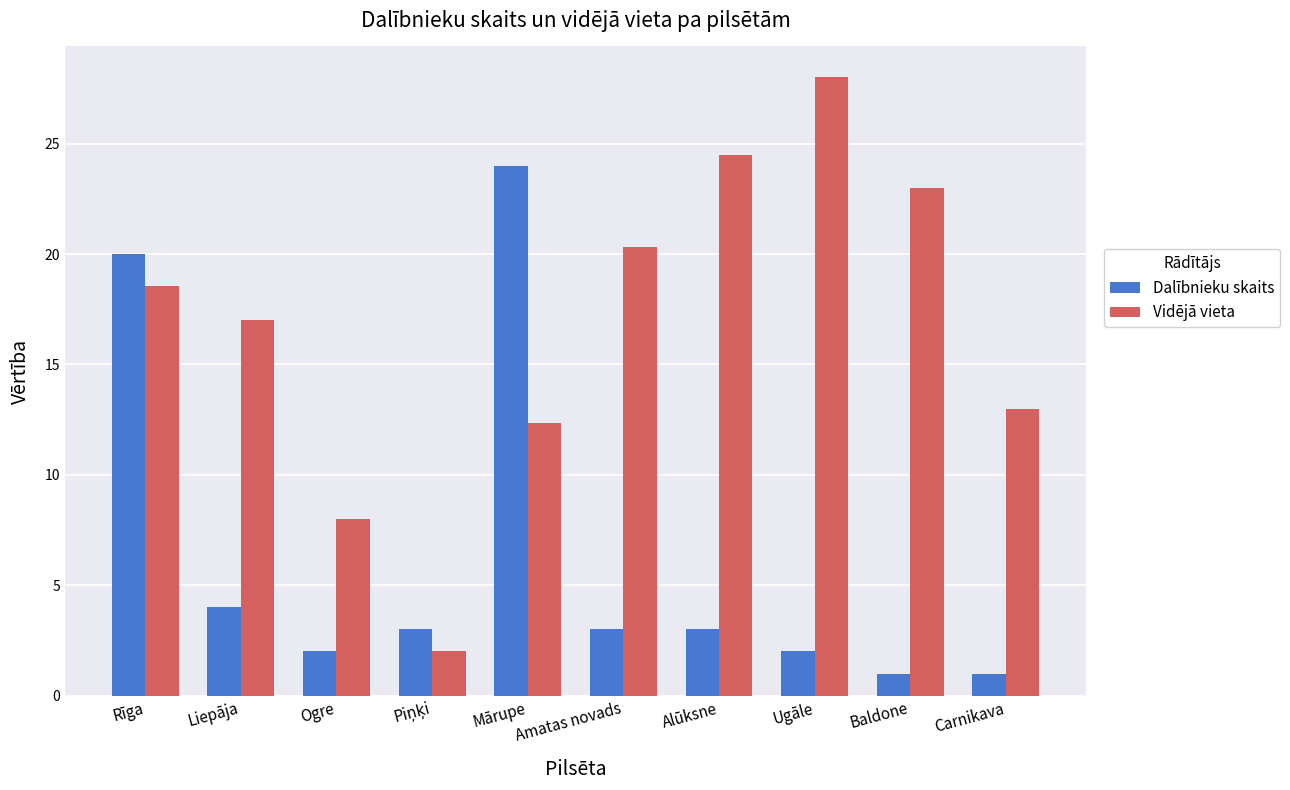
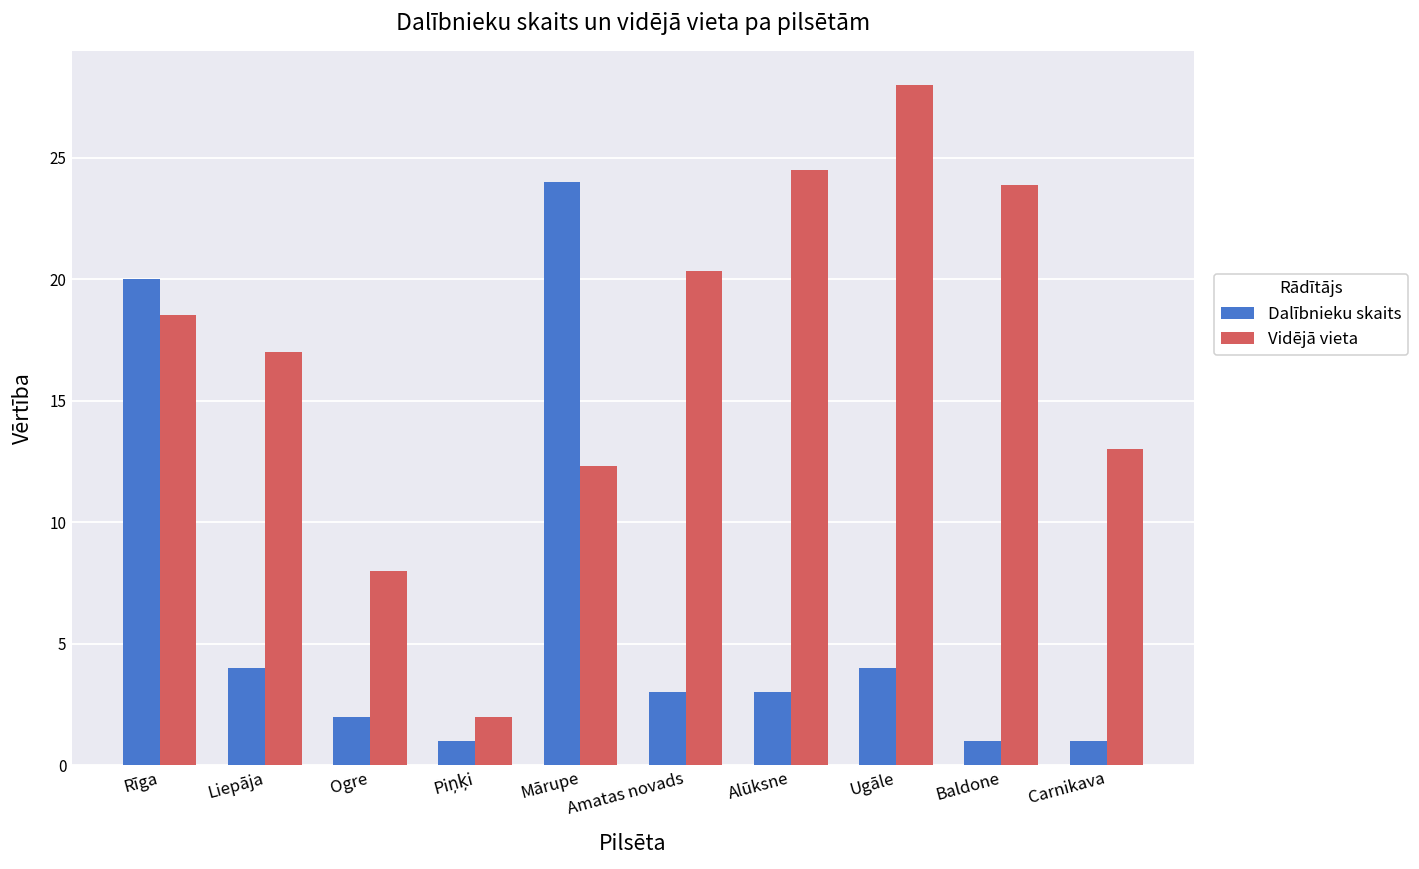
  {
    "Dalībnieku skaits": {
      "Rīga": 20,
      "Liepāja": 4,
      "Ogre": 2,
-     "Piņķi": 3,
+     "Piņķi": 1,
      "Mārupe": 24,
      "Amatas novads": 3,
      "Alūksne": 3,
-     "Ugāle": 2,
+     "Ugāle": 4,
      "Baldone": 1,
      "Carnikava": 1
    },
    "Vidējā vieta": {
      "Rīga": 18.5,
      "Liepāja": 17.0,
      "Ogre": 8.0,
      "Piņķi": 2.0,
      "Mārupe": 12.3,
      "Amatas novads": 20.3,
      "Alūksne": 24.5,
      "Ugāle": 28.0,
-     "Baldone": 23.0,
+     "Baldone": 23.9,
      "Carnikava": 13.0
    }
  }
